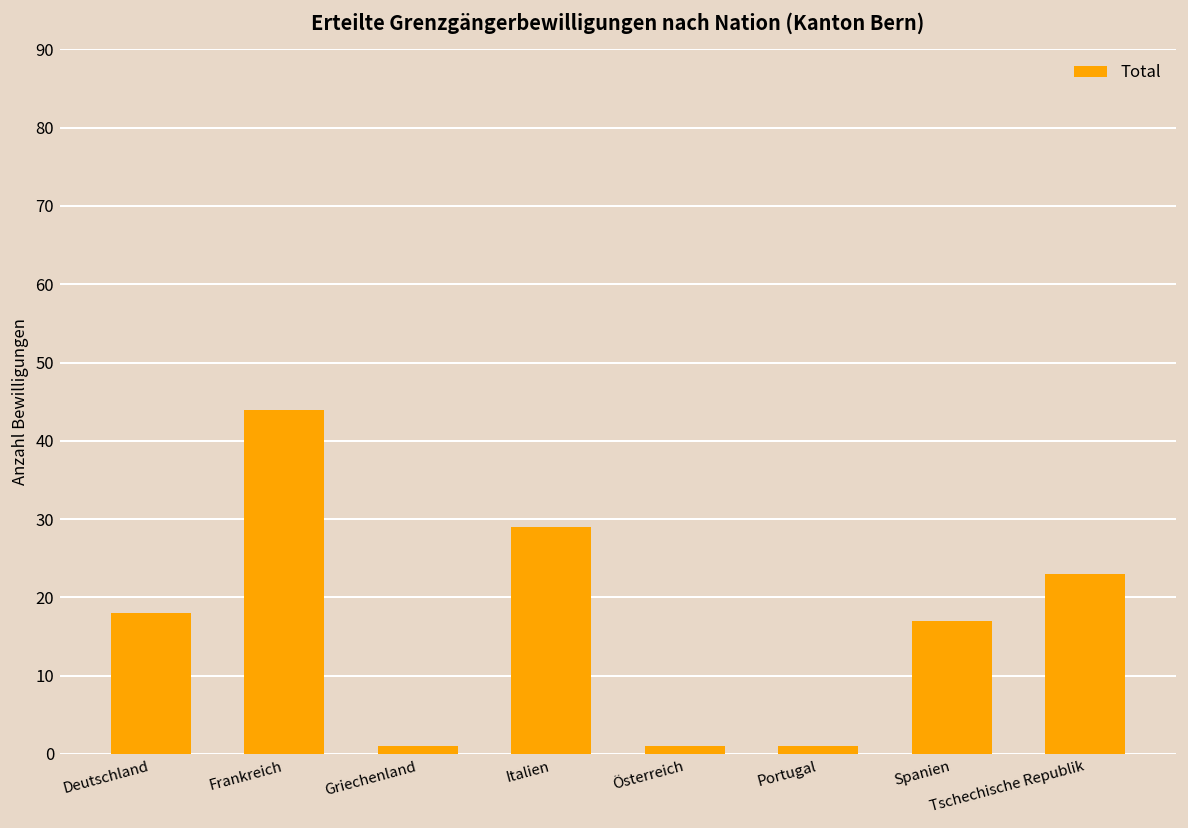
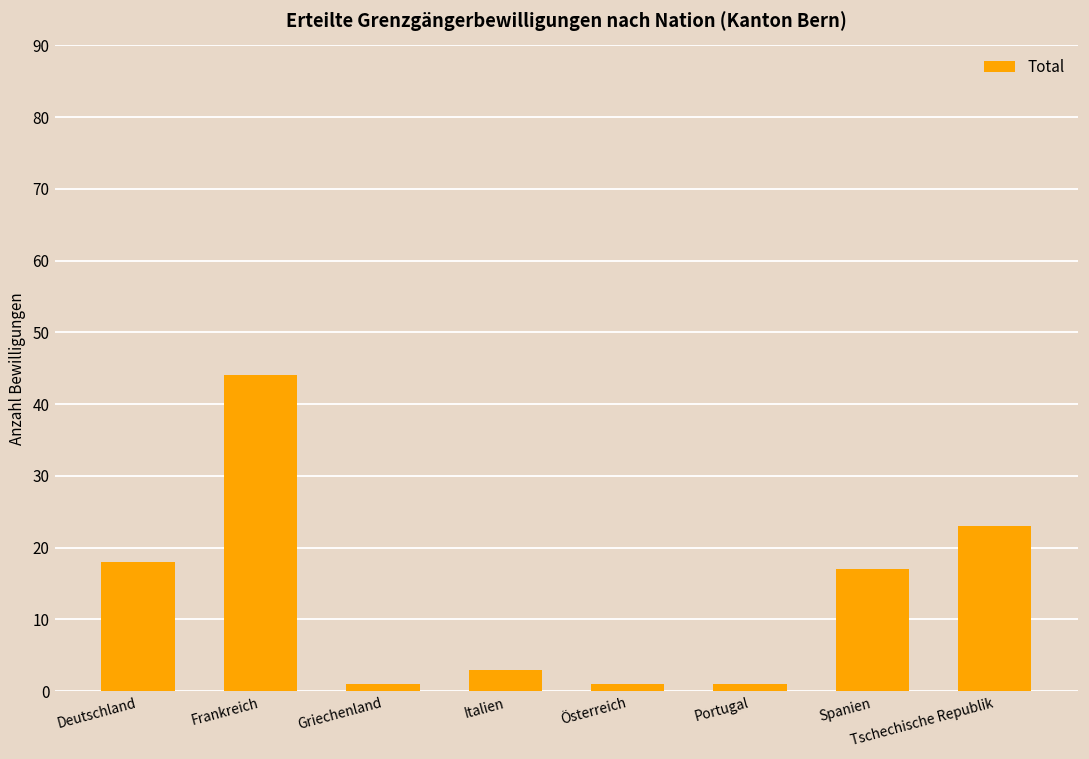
  {
    "Deutschland": 18,
    "Frankreich": 44,
    "Griechenland": 1,
-   "Italien": 29,
+   "Italien": 3,
    "Österreich": 1,
    "Portugal": 1,
    "Spanien": 17,
    "Tschechische Republik": 23
  }
